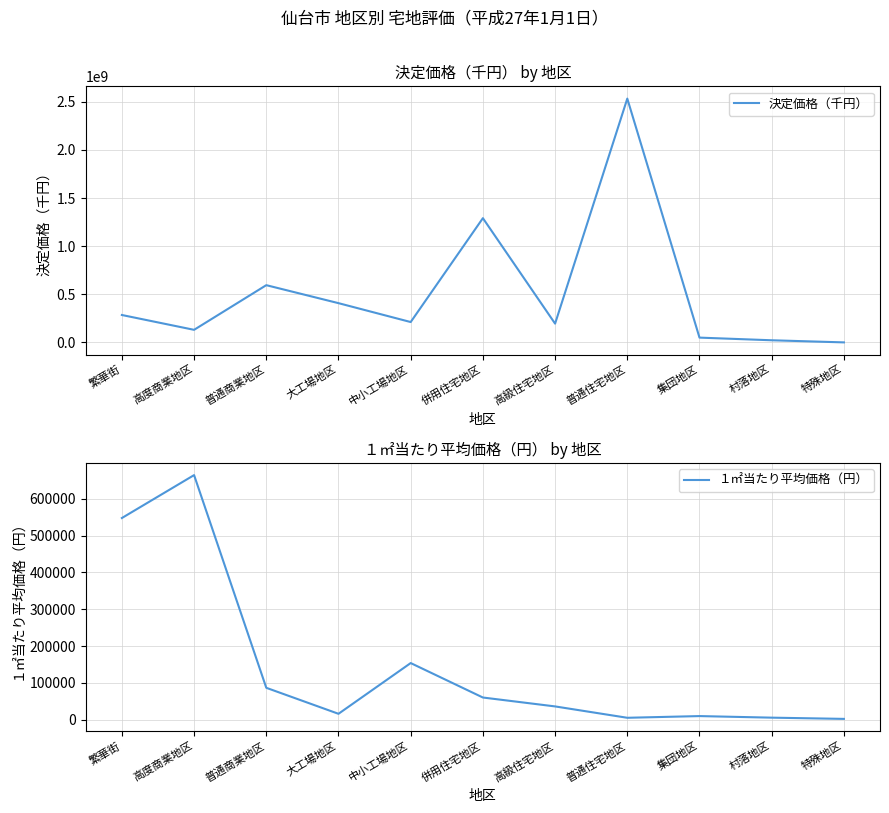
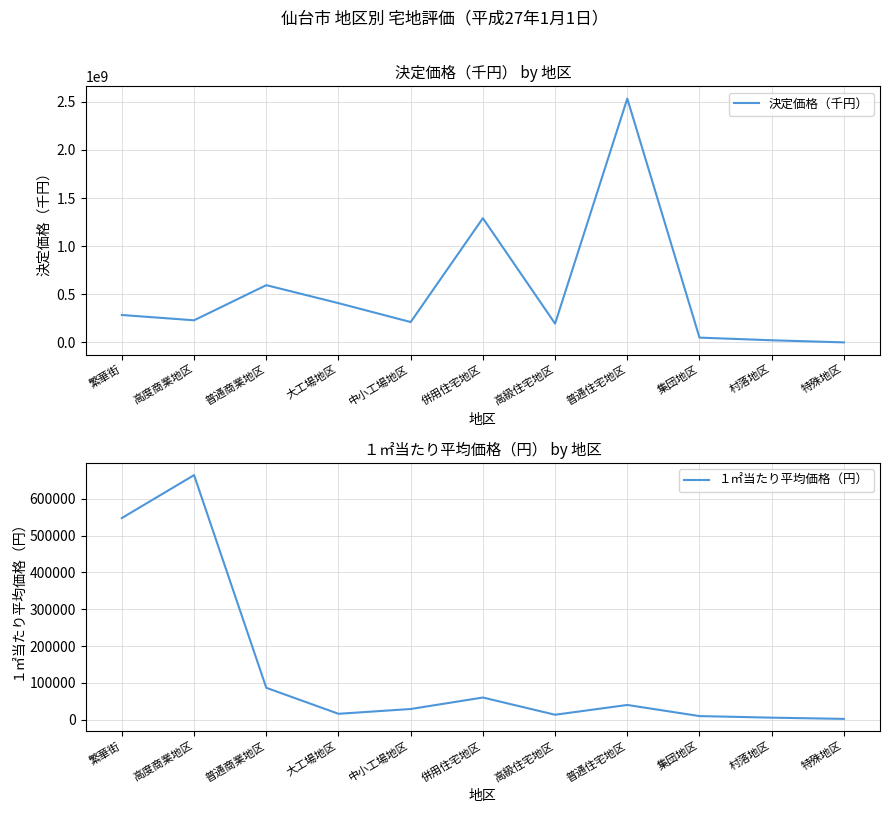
  {
    "決定価格（千円） by 地区": {
      "繁華街": 300000000,
-     "高度商業地区": 100000000,
+     "高度商業地区": 200000000,
      "普通商業地区": 600000000,
      "大工場地区": 400000000,
      "中小工場地区": 200000000,
      "併用住宅地区": 1300000000,
      "高級住宅地区": 200000000,
      "普通住宅地区": 2500000000,
      "集団地区": 0,
      "村落地区": 0,
      "特殊地区": 0
    },
    "１㎡当たり平均価格（円） by 地区": {
      "繁華街": 550000,
      "高度商業地区": 660000,
      "普通商業地区": 90000,
      "大工場地区": 20000,
-     "中小工場地区": 150000,
+     "中小工場地区": 30000,
      "併用住宅地区": 60000,
-     "高級住宅地区": 40000,
-     "普通住宅地区": 0,
+     "高級住宅地区": 10000,
+     "普通住宅地区": 40000,
      "集団地区": 10000,
      "村落地区": 10000,
      "特殊地区": 0
    }
  }
